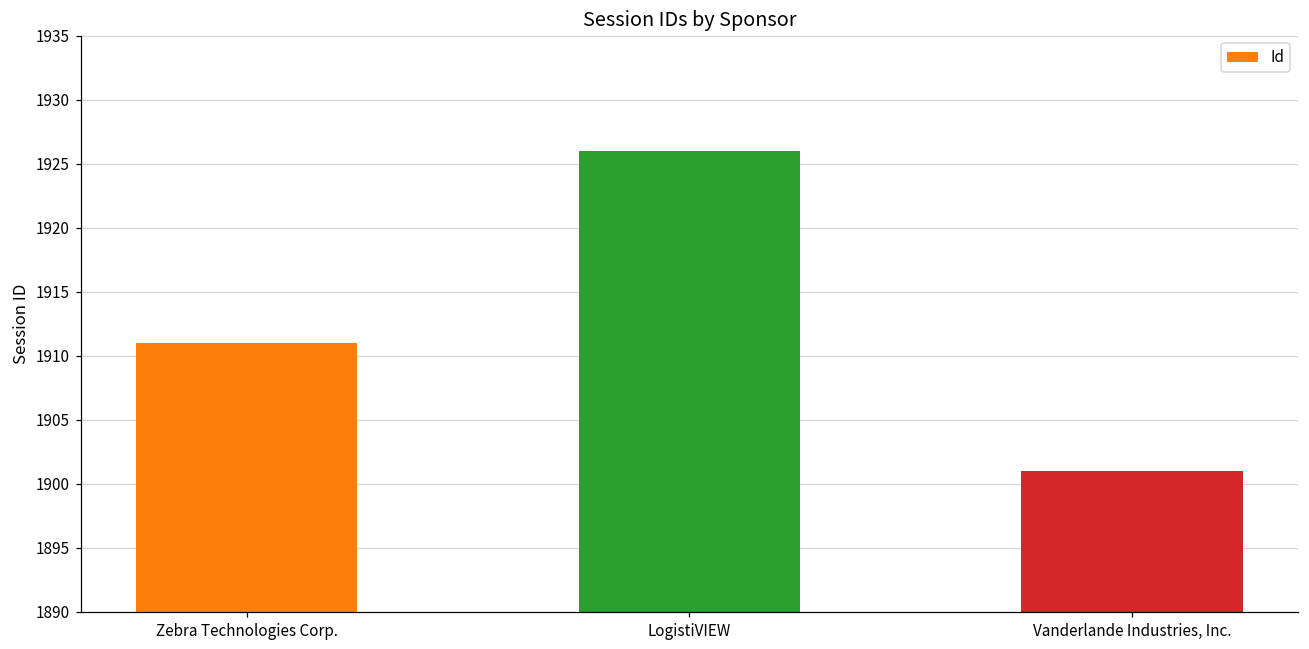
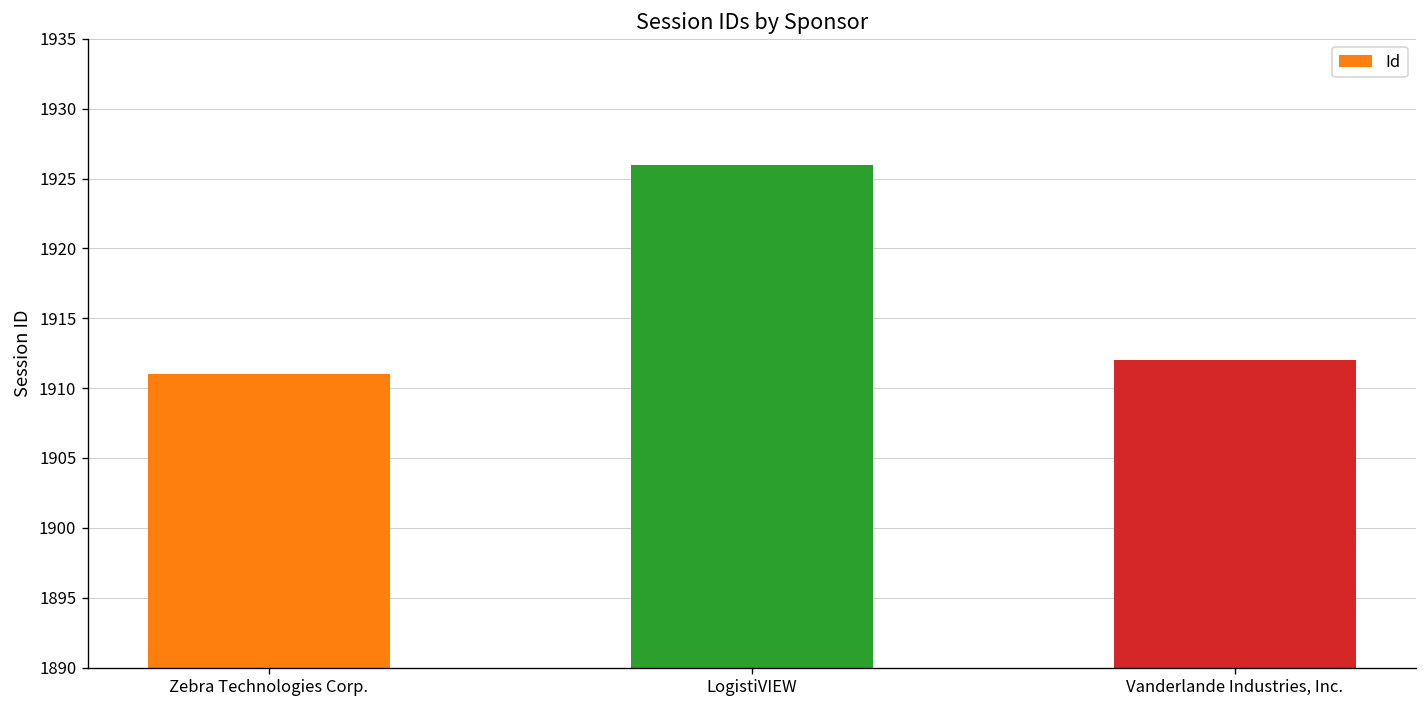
  {
    "Zebra Technologies Corp.": 1911,
    "LogistiVIEW": 1926,
-   "Vanderlande Industries, Inc.": 1901
+   "Vanderlande Industries, Inc.": 1912
  }
